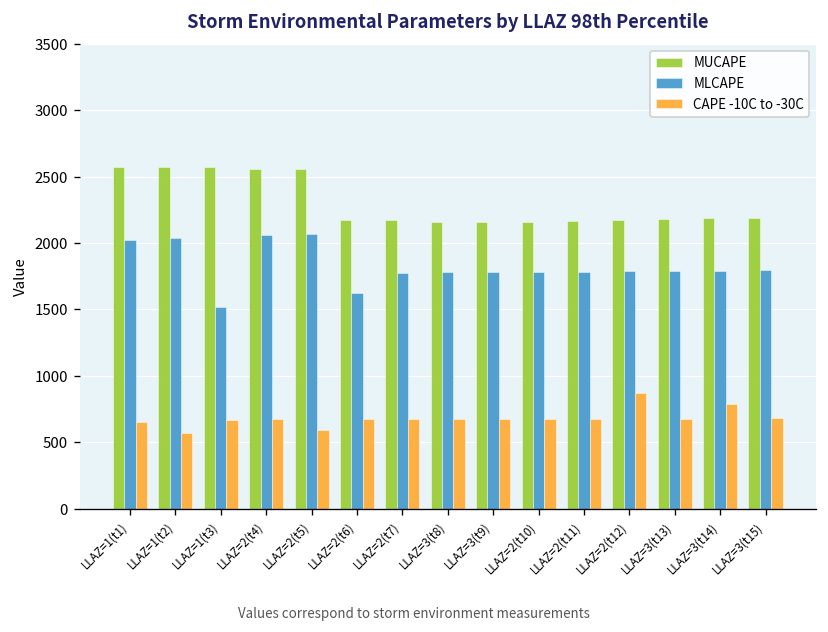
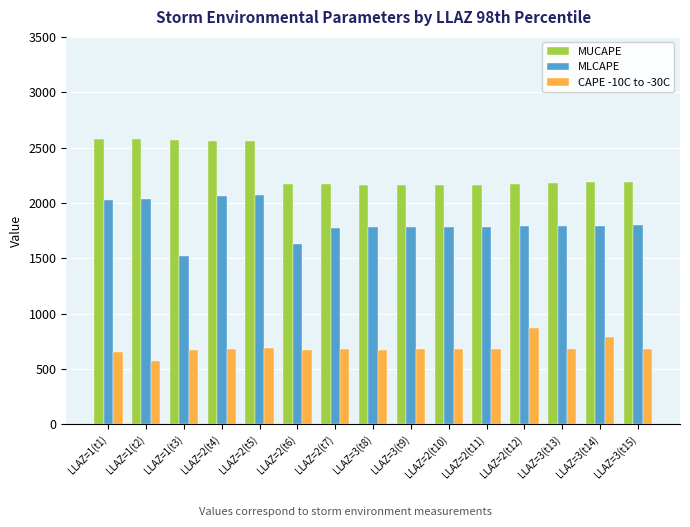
  {
    "MUCAPE": {
      "LLAZ=1(t1)": 2570,
      "LLAZ=1(t2)": 2570,
      "LLAZ=1(t3)": 2570,
      "LLAZ=2(t4)": 2560,
      "LLAZ=2(t5)": 2560,
      "LLAZ=2(t6)": 2170,
      "LLAZ=2(t7)": 2170,
      "LLAZ=3(t8)": 2160,
      "LLAZ=3(t9)": 2160,
      "LLAZ=2(t10)": 2160,
      "LLAZ=2(t11)": 2170,
      "LLAZ=2(t12)": 2170,
      "LLAZ=3(t13)": 2180,
      "LLAZ=3(t14)": 2190,
      "LLAZ=3(t15)": 2190
    },
    "MLCAPE": {
      "LLAZ=1(t1)": 2030,
      "LLAZ=1(t2)": 2040,
      "LLAZ=1(t3)": 1520,
      "LLAZ=2(t4)": 2060,
      "LLAZ=2(t5)": 2070,
      "LLAZ=2(t6)": 1630,
      "LLAZ=2(t7)": 1780,
      "LLAZ=3(t8)": 1780,
      "LLAZ=3(t9)": 1780,
      "LLAZ=2(t10)": 1780,
      "LLAZ=2(t11)": 1790,
      "LLAZ=2(t12)": 1790,
      "LLAZ=3(t13)": 1790,
      "LLAZ=3(t14)": 1790,
      "LLAZ=3(t15)": 1800
    },
    "CAPE -10C to -30C": {
      "LLAZ=1(t1)": 660,
      "LLAZ=1(t2)": 570,
      "LLAZ=1(t3)": 670,
      "LLAZ=2(t4)": 680,
-     "LLAZ=2(t5)": 590,
+     "LLAZ=2(t5)": 680,
      "LLAZ=2(t6)": 670,
      "LLAZ=2(t7)": 680,
      "LLAZ=3(t8)": 670,
      "LLAZ=3(t9)": 680,
      "LLAZ=2(t10)": 680,
      "LLAZ=2(t11)": 680,
      "LLAZ=2(t12)": 870,
      "LLAZ=3(t13)": 680,
      "LLAZ=3(t14)": 790,
      "LLAZ=3(t15)": 680
    }
  }
